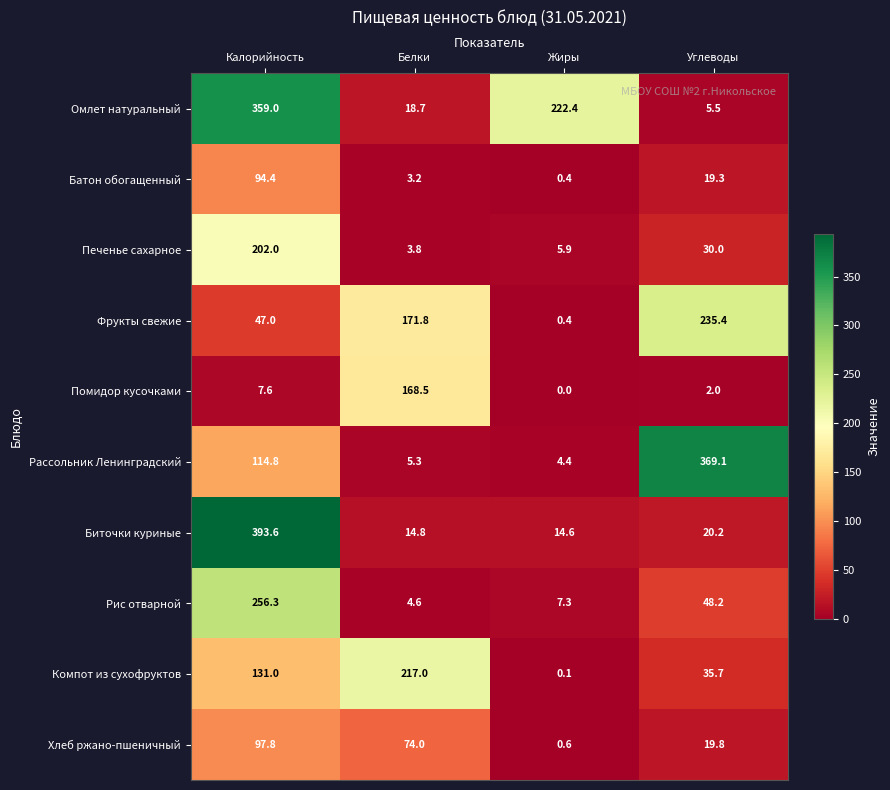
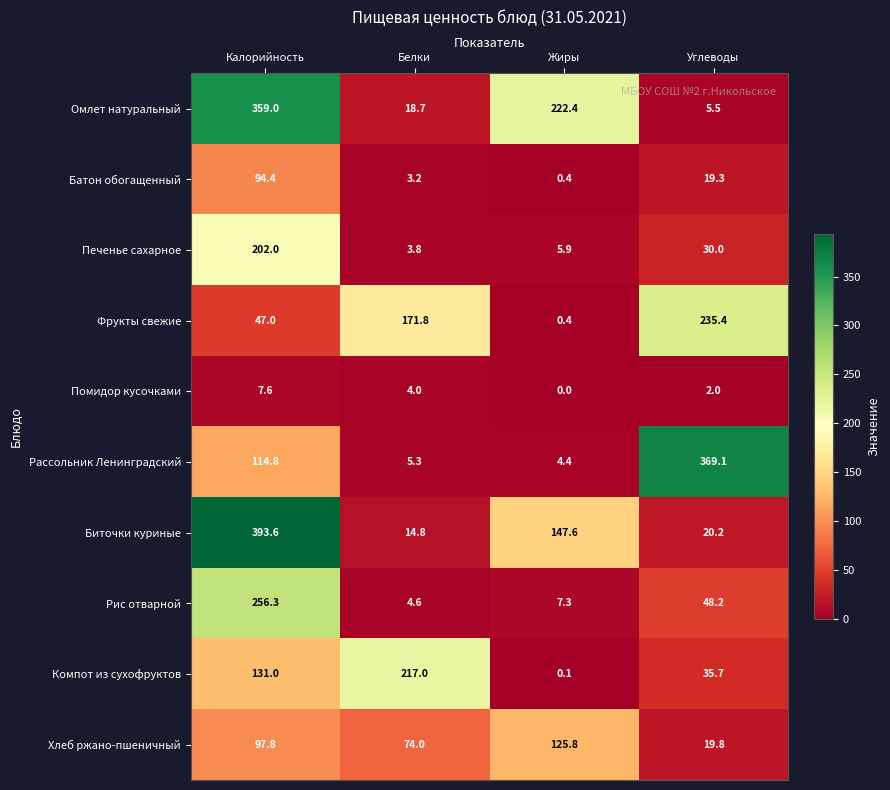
  {
    "Омлет натуральный": {
      "Калорийность": 359.0,
      "Белки": 18.7,
      "Жиры": 222.4
    },
    "Батон обогащенный": {
      "Калорийность": 94.4,
      "Белки": 3.2,
      "Жиры": 0.4,
      "Углеводы": 19.3
    },
    "Печенье сахарное": {
      "Калорийность": 202.0,
      "Белки": 3.8,
      "Жиры": 5.9,
      "Углеводы": 30.0
    },
    "Фрукты свежие": {
      "Калорийность": 47.0,
      "Белки": 171.8,
      "Жиры": 0.4,
      "Углеводы": 235.4
    },
    "Помидор кусочками": {
      "Калорийность": 7.6,
-     "Белки": 168.5,
+     "Белки": 4.0,
      "Жиры": 0.0,
      "Углеводы": 2.0
    },
    "Рассольник Ленинградский": {
      "Калорийность": 114.8,
      "Белки": 5.3,
      "Жиры": 4.4,
      "Углеводы": 369.1
    },
    "Биточки куриные": {
      "Калорийность": 393.6,
      "Белки": 14.8,
-     "Жиры": 14.6,
+     "Жиры": 147.6,
      "Углеводы": 20.2
    },
    "Рис отварной": {
      "Калорийность": 256.3,
      "Белки": 4.6,
      "Жиры": 7.3,
      "Углеводы": 48.2
    },
    "Компот из сухофруктов": {
      "Калорийность": 131.0,
      "Белки": 217.0,
      "Жиры": 0.1,
      "Углеводы": 35.7
    },
    "Хлеб ржано-пшеничный": {
      "Калорийность": 97.8,
      "Белки": 74.0,
-     "Жиры": 0.6,
+     "Жиры": 125.8,
      "Углеводы": 19.8
    }
  }
